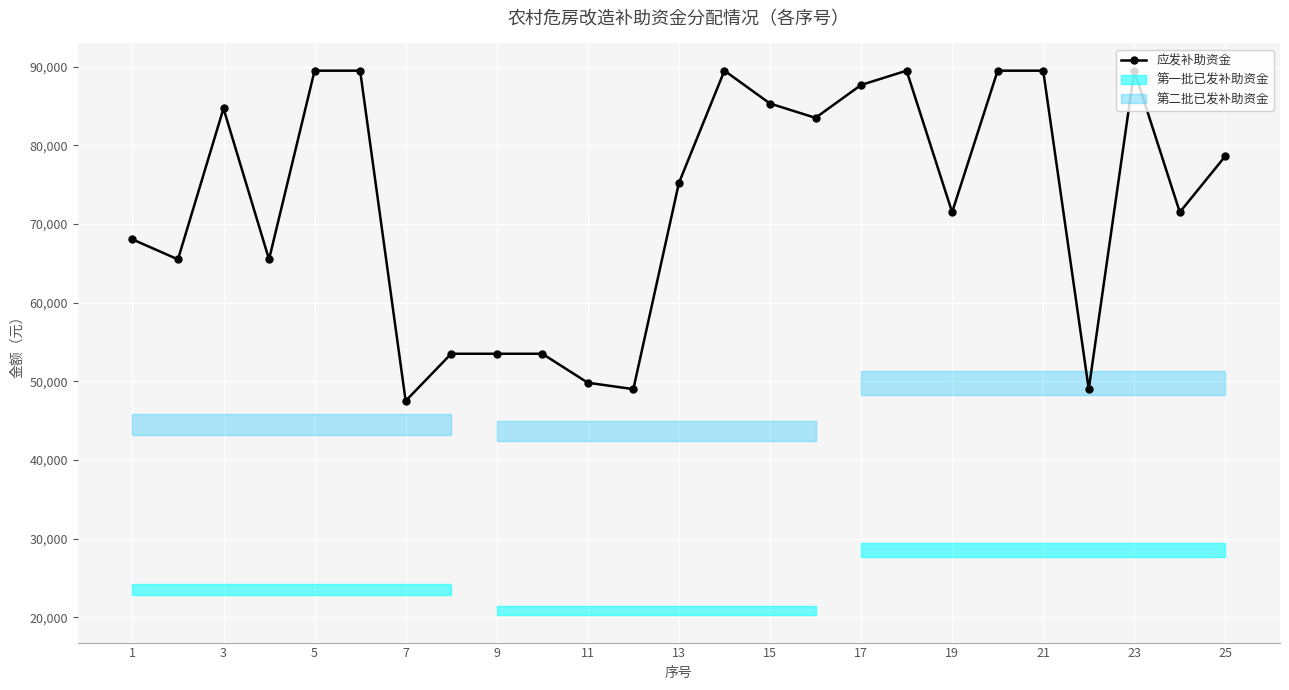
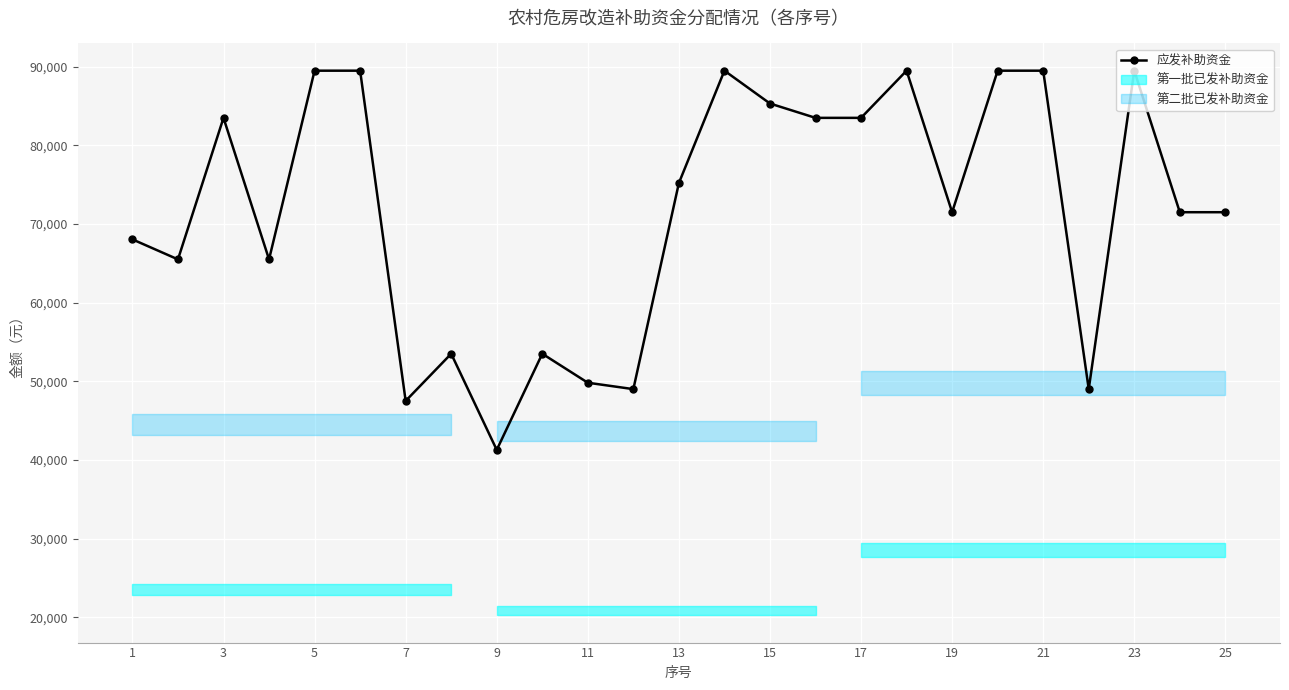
  {
    "应发补助资金": {
      "1": "68,000",
-     "3": "85,000",
+     "3": "84,000",
      "5": "90,000",
      "7": "48,000",
-     "9": "54,000",
+     "9": "41,000",
      "11": "50,000",
      "13": "75,000",
      "15": "85,000",
-     "17": "88,000",
+     "17": "84,000",
      "19": "72,000",
      "21": "90,000",
-     "25": "79,000"
+     "25": "72,000"
    }
  }
